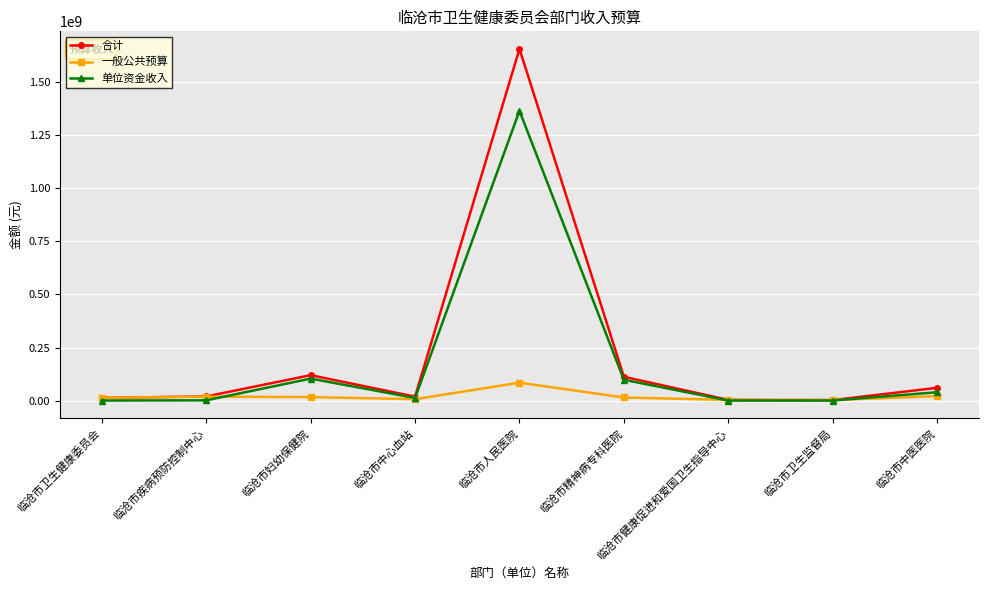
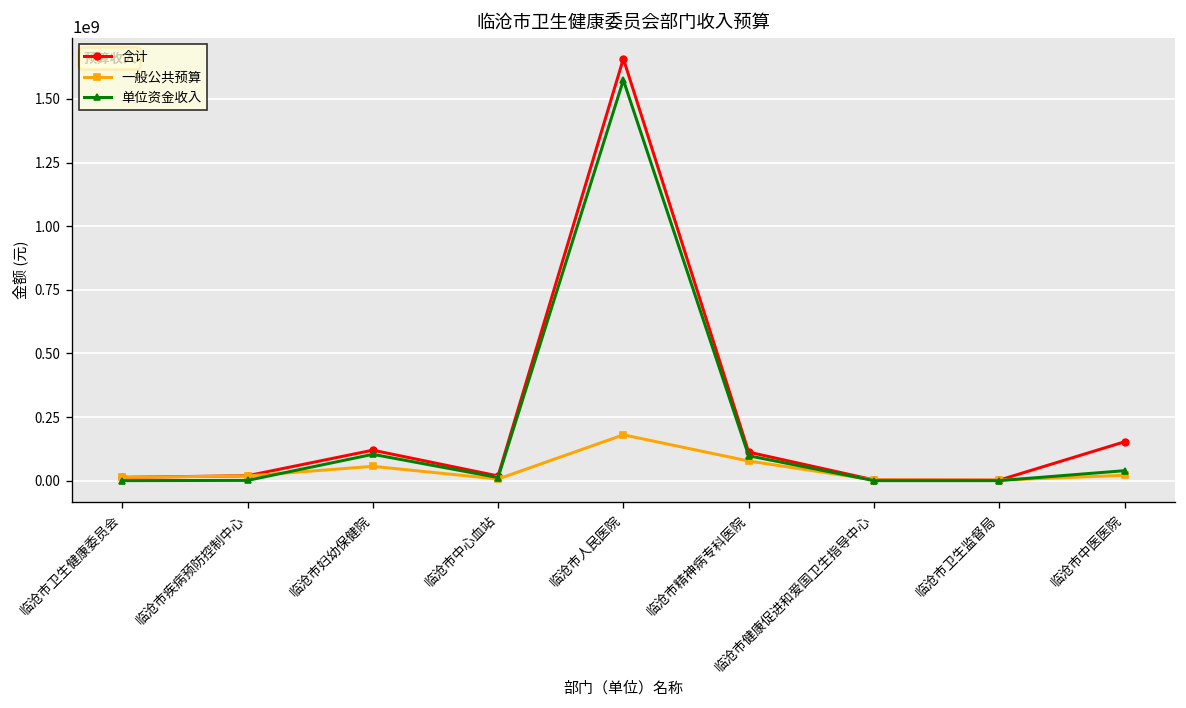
  {
    "合计": {
      "临沧市妇幼保健院": 120000000,
      "临沧市人民医院": 1660000000,
      "临沧市精神病专科医院": 110000000,
-     "临沧市中医医院": 60000000
+     "临沧市中医医院": 150000000
    },
    "一般公共预算": {
-     "临沧市妇幼保健院": 20000000,
-     "临沧市人民医院": 80000000,
-     "临沧市精神病专科医院": 10000000,
+     "临沧市妇幼保健院": 60000000,
+     "临沧市人民医院": 180000000,
+     "临沧市精神病专科医院": 80000000,
      "临沧市中医医院": 20000000
    },
    "单位资金收入": {
      "临沧市卫生健康委员会": 0,
      "临沧市疾病预防控制中心": 0,
      "临沧市妇幼保健院": 100000000,
-     "临沧市人民医院": 1370000000,
+     "临沧市人民医院": 1570000000,
      "临沧市精神病专科医院": 100000000,
      "临沧市中医医院": 40000000
    }
  }
